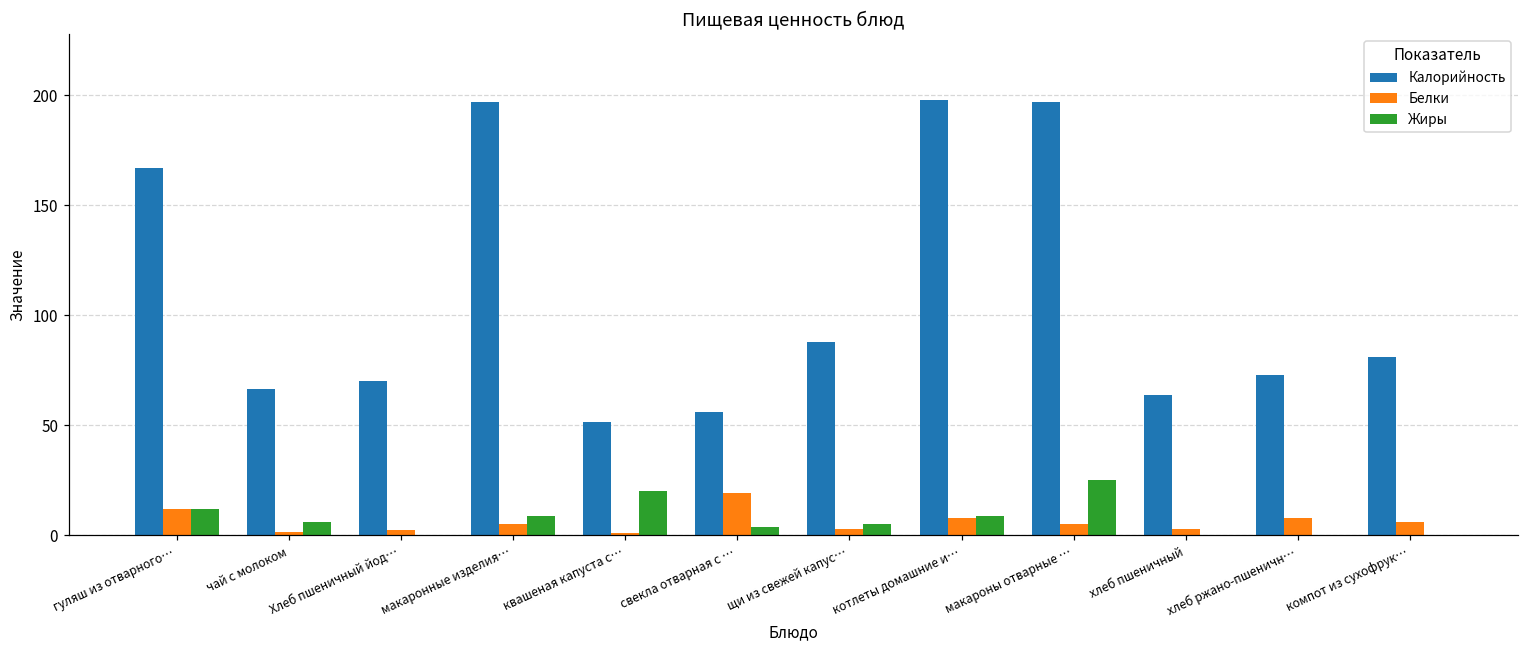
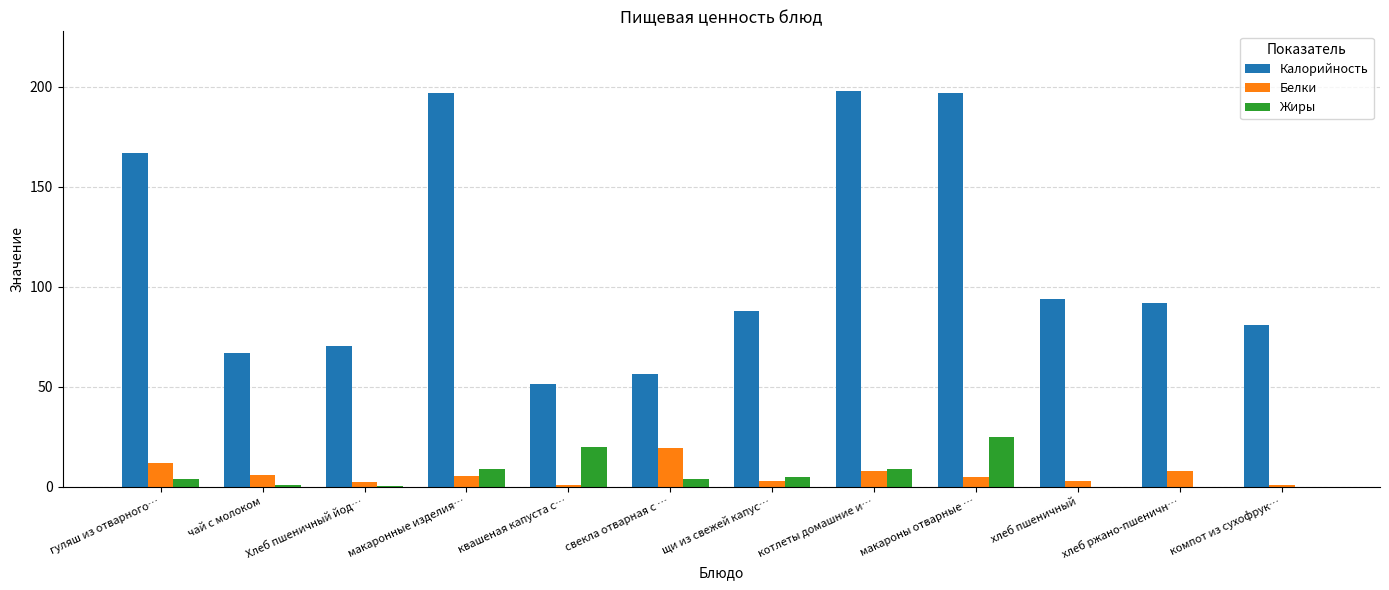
  {
    "Калорийность": {
      "гуляш из отварного…": 167,
      "чай с молоком": 67,
      "Хлеб пшеничный йод…": 70,
      "макаронные изделия…": 197,
      "квашеная капуста с…": 51,
      "свекла отварная с …": 56,
      "щи из свежей капус…": 88,
      "котлеты домашние и…": 198,
      "макароны отварные …": 197,
-     "хлеб пшеничный": 64,
-     "хлеб ржано-пшеничн…": 73,
+     "хлеб пшеничный": 94,
+     "хлеб ржано-пшеничн…": 92,
      "компот из сухофрук…": 81
    },
    "Белки": {
      "гуляш из отварного…": 12,
-     "чай с молоком": 2,
+     "чай с молоком": 6,
      "Хлеб пшеничный йод…": 2,
      "макаронные изделия…": 5,
      "свекла отварная с …": 19,
      "щи из свежей капус…": 3,
      "котлеты домашние и…": 8,
      "макароны отварные …": 5,
      "хлеб пшеничный": 3,
      "хлеб ржано-пшеничн…": 8,
-     "компот из сухофрук…": 6
+     "компот из сухофрук…": 1
    },
    "Жиры": {
-     "гуляш из отварного…": 12,
-     "чай с молоком": 6,
+     "гуляш из отварного…": 4,
+     "чай с молоком": 1,
      "макаронные изделия…": 9,
      "квашеная капуста с…": 20,
      "свекла отварная с …": 4,
      "щи из свежей капус…": 5,
      "котлеты домашние и…": 9,
      "макароны отварные …": 25,
      "хлеб пшеничный": 0,
      "хлеб ржано-пшеничн…": 0,
      "компот из сухофрук…": 0
    }
  }
